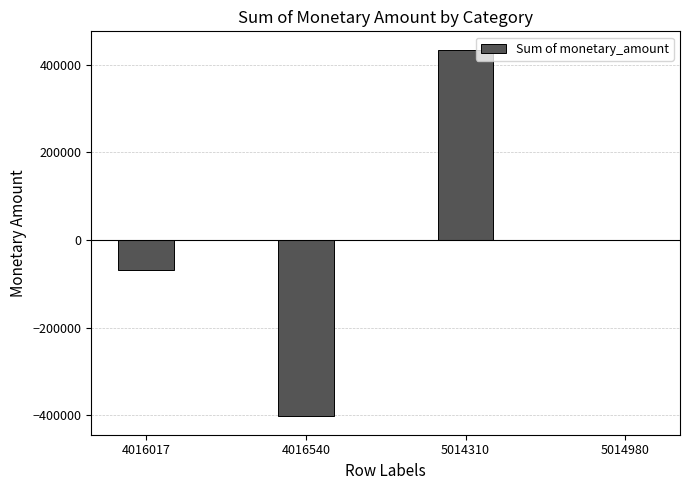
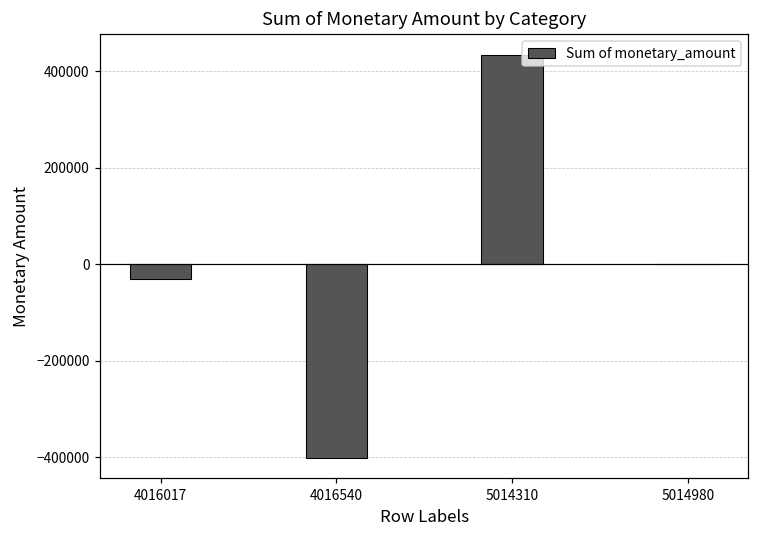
  {
-   "4016017": -70000,
+   "4016017": -30000,
    "4016540": -400000,
    "5014310": 430000
  }
